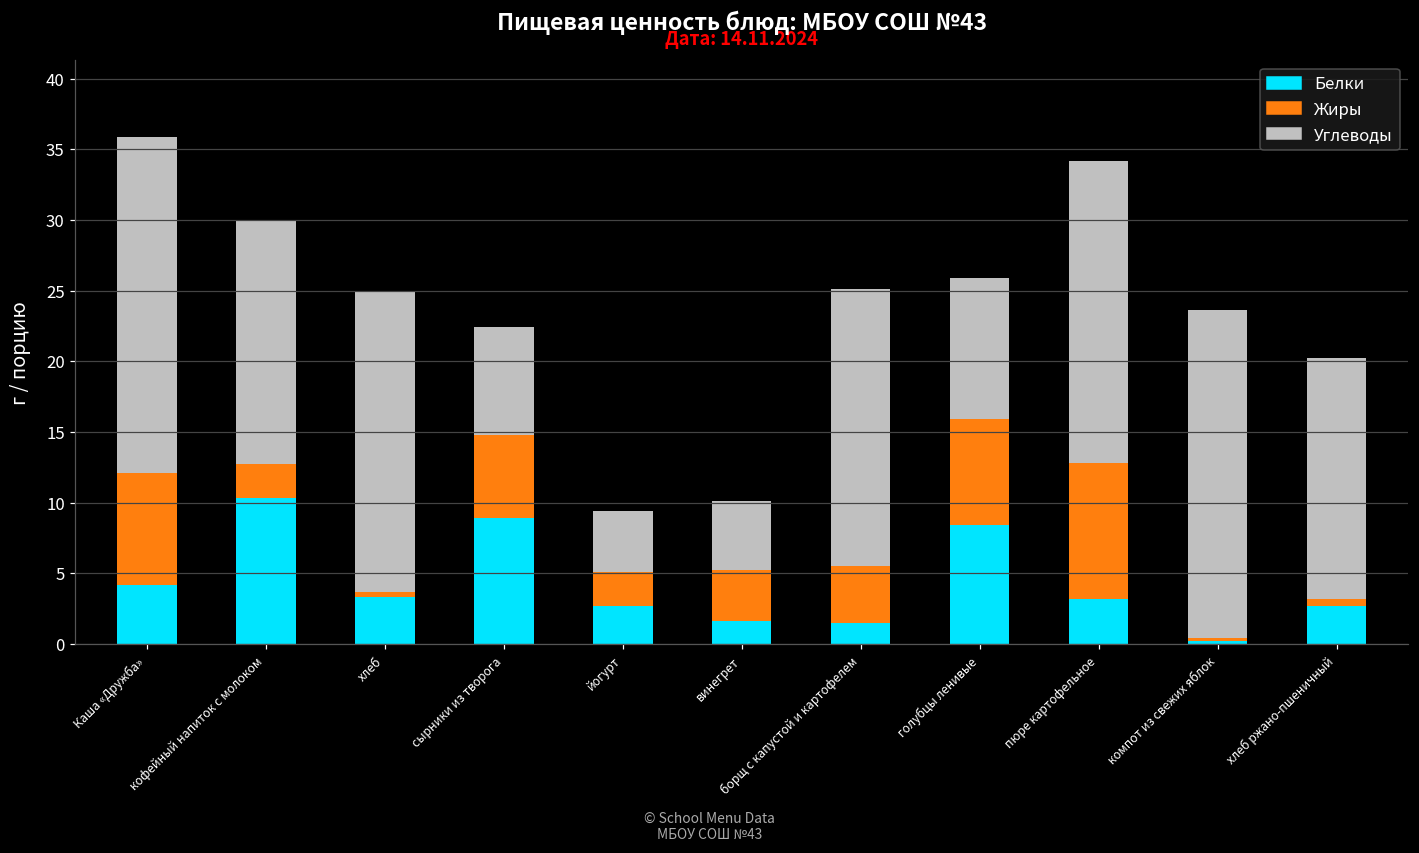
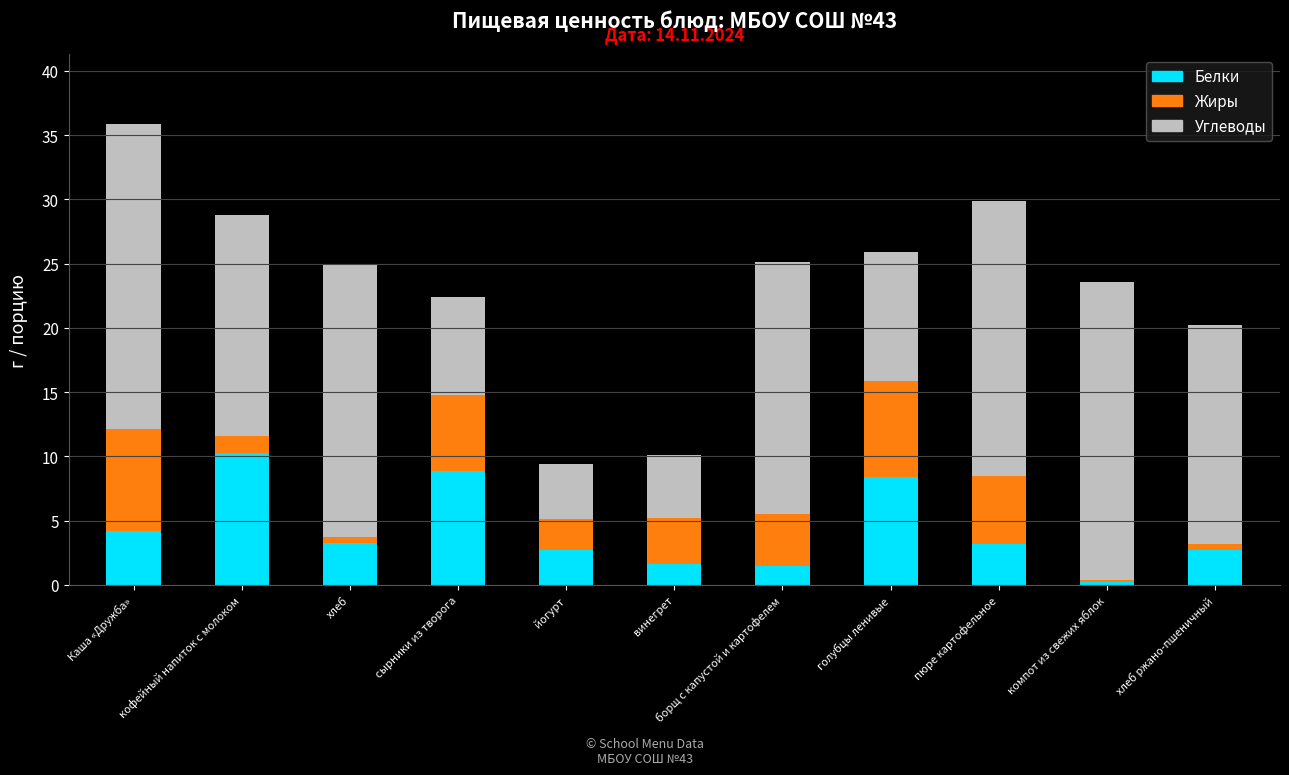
  {
    "Белки": {
      "Каша «Дружба»": 4.2,
      "кофейный напиток с молоком": 10.3,
      "хлеб": 3.3,
      "сырники из творога": 8.9,
      "йогурт": 2.7,
      "винегрет": 1.6,
      "борщ с капустой и картофелем": 1.5,
      "голубцы ленивые": 8.4,
      "пюре картофельное": 3.2,
      "компот из свежих яблок": 0.2,
      "хлеб ржано-пшеничный": 2.7
    },
    "Жиры": {
      "Каша «Дружба»": 7.9,
-     "кофейный напиток с молоком": 2.4,
+     "кофейный напиток с молоком": 1.3,
      "хлеб": 0.4,
      "сырники из творога": 5.9,
      "йогурт": 2.4,
      "винегрет": 3.6,
      "борщ с капустой и картофелем": 4.0,
      "голубцы ленивые": 7.5,
-     "пюре картофельное": 9.6,
+     "пюре картофельное": 5.3,
      "компот из свежих яблок": 0.2,
      "хлеб ржано-пшеничный": 0.5
    },
    "Углеводы": {
      "Каша «Дружба»": 23.8,
      "кофейный напиток с молоком": 17.2,
      "хлеб": 21.2,
      "сырники из творога": 7.6,
      "йогурт": 4.3,
      "винегрет": 4.9,
      "борщ с капустой и картофелем": 19.6,
      "голубцы ленивые": 10.0,
      "пюре картофельное": 21.4,
      "компот из свежих яблок": 23.2,
      "хлеб ржано-пшеничный": 17.0
    }
  }
